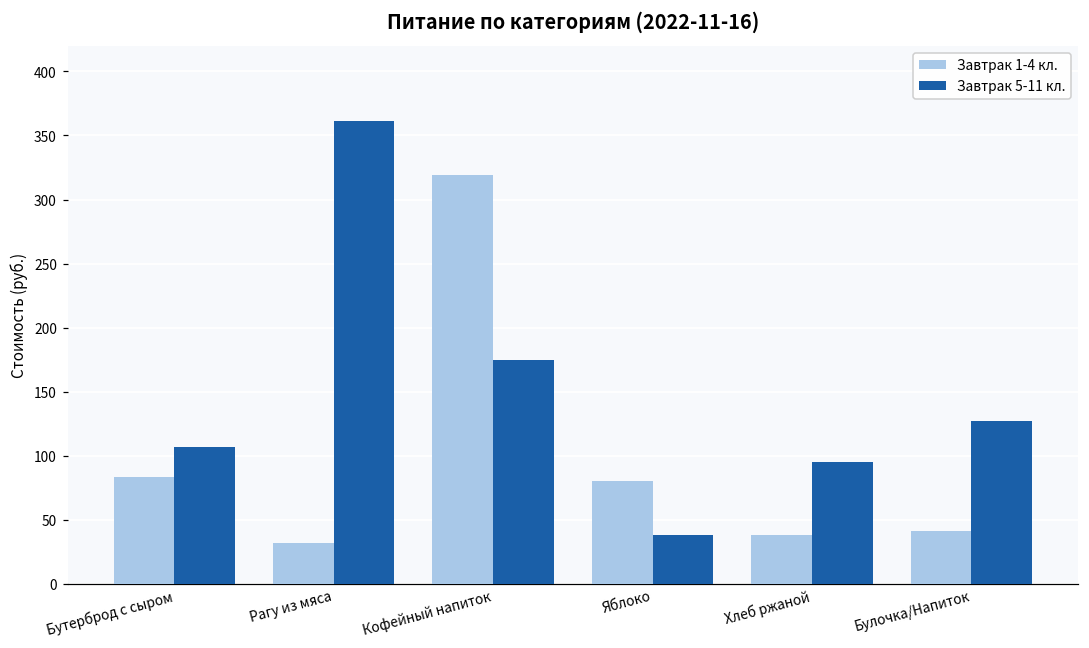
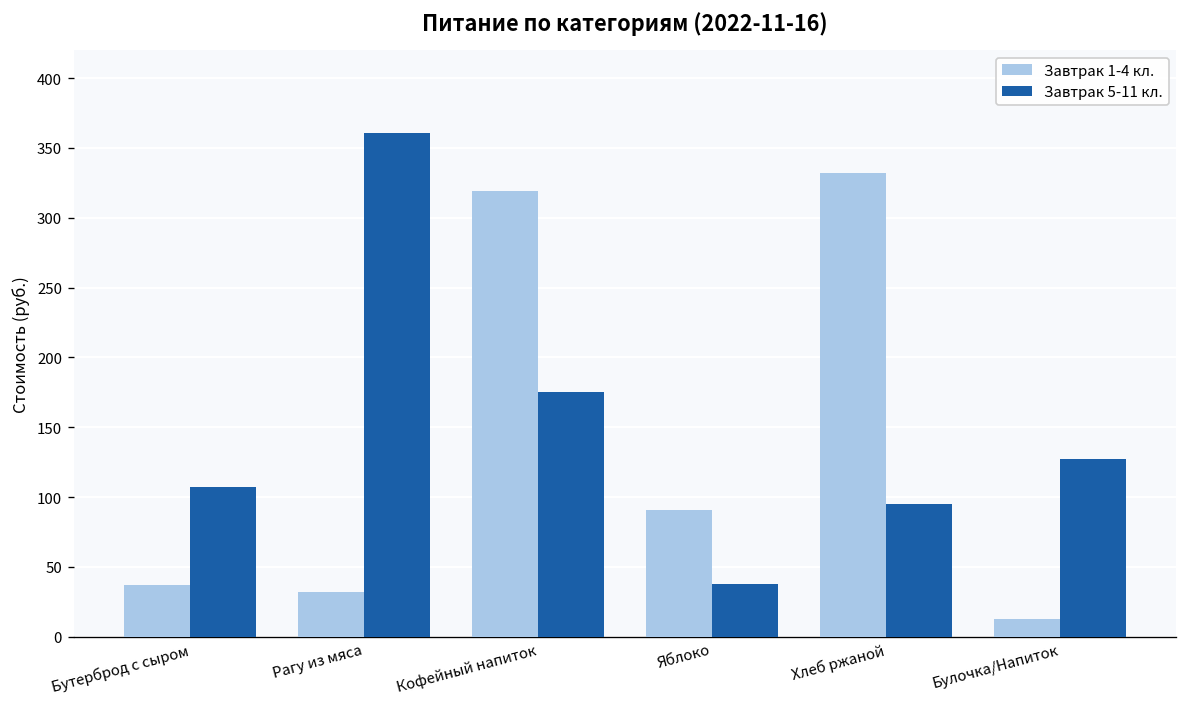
  {
    "Завтрак 1-4 кл.": {
-     "Бутерброд с сыром": 83,
+     "Бутерброд с сыром": 37,
      "Рагу из мяса": 32,
      "Кофейный напиток": 319,
-     "Яблоко": 80,
-     "Хлеб ржаной": 38,
-     "Булочка/Напиток": 41
+     "Яблоко": 91,
+     "Хлеб ржаной": 332,
+     "Булочка/Напиток": 13
    },
    "Завтрак 5-11 кл.": {
      "Бутерброд с сыром": 107,
      "Рагу из мяса": 361,
      "Кофейный напиток": 175,
      "Яблоко": 38,
      "Хлеб ржаной": 95,
      "Булочка/Напиток": 127
    }
  }
